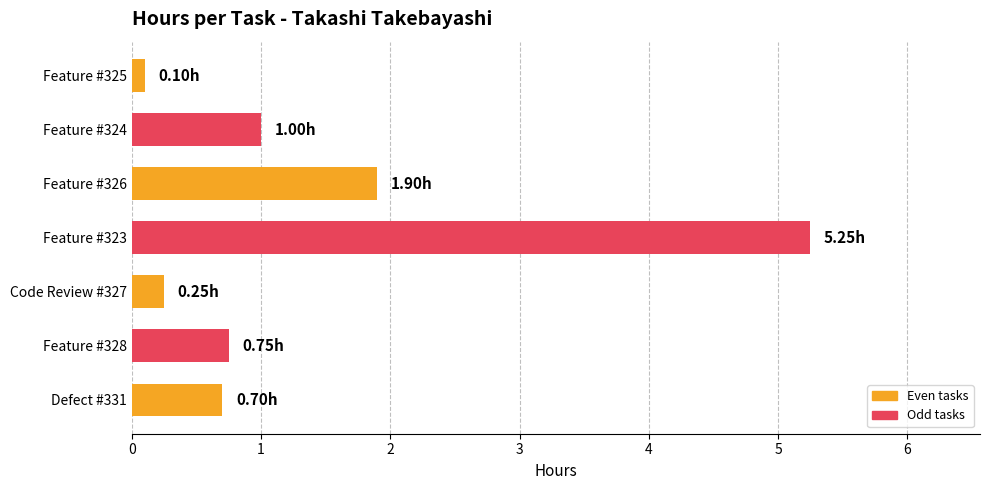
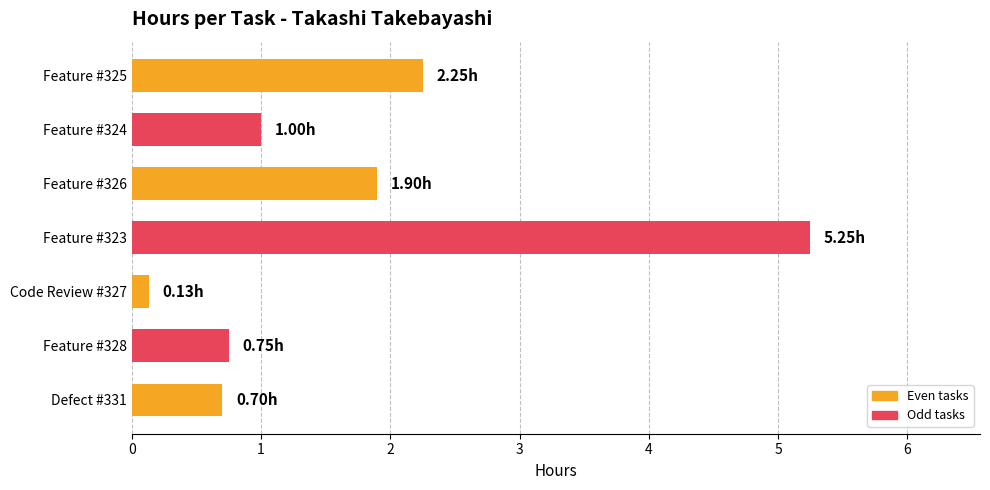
  {
-   "Feature #325": "0.10h",
+   "Feature #325": "2.25h",
    "Feature #324": "1.00h",
    "Feature #326": "1.90h",
    "Feature #323": "5.25h",
-   "Code Review #327": "0.25h",
+   "Code Review #327": "0.13h",
    "Feature #328": "0.75h",
    "Defect #331": "0.70h"
  }
